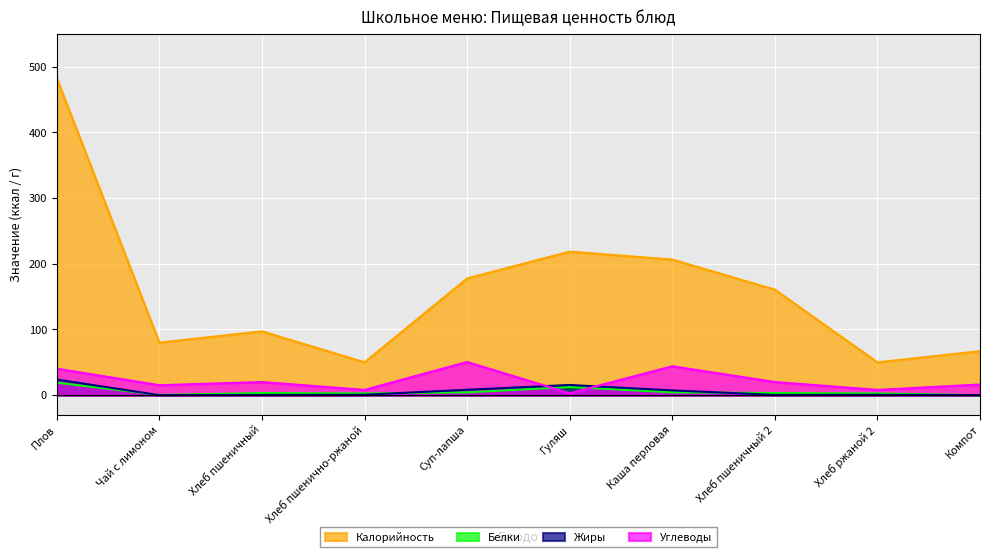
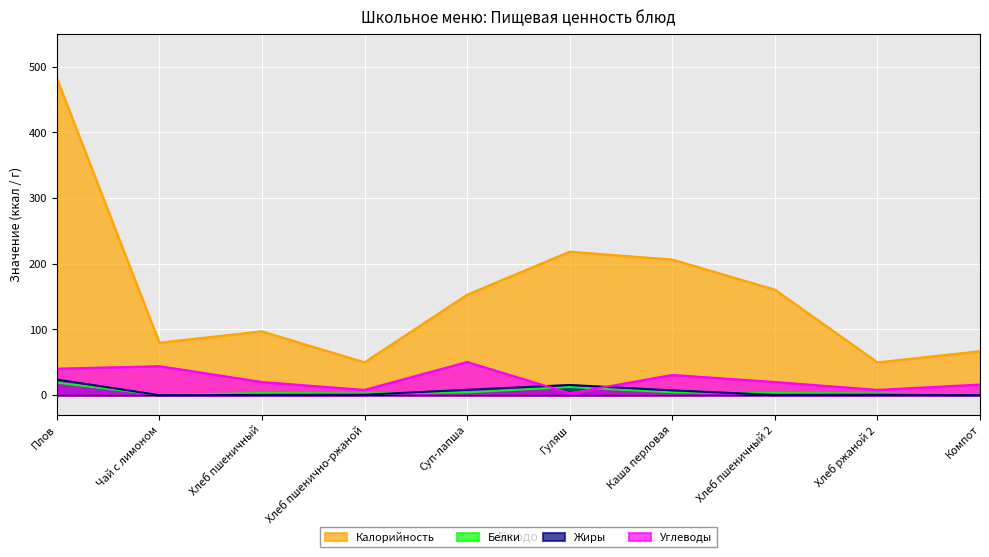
  {
    "Калорийность": {
      "Плов": 480,
      "Чай с лимоном": 80,
      "Хлеб пшеничный": 100,
      "Хлеб пшенично-ржаной": 50,
-     "Суп-лапша": 180,
+     "Суп-лапша": 150,
      "Гуляш": 220,
      "Каша перловая": 210,
      "Хлеб пшеничный 2": 160,
      "Хлеб ржаной 2": 50,
      "Компот": 70
    },
    "Белки": {
      "Плов": 20,
      "Суп-лапша": 0
    },
    "Жиры": {
      "Плов": 20,
      "Суп-лапша": 10
    },
    "Углеводы": {
      "Плов": 40,
-     "Чай с лимоном": 20,
+     "Чай с лимоном": 40,
      "Хлеб пшеничный": 20,
      "Хлеб пшенично-ржаной": 10,
      "Суп-лапша": 50,
      "Гуляш": 0,
-     "Каша перловая": 40,
+     "Каша перловая": 30,
      "Хлеб пшеничный 2": 20,
      "Хлеб ржаной 2": 10,
      "Компот": 20
    }
  }
